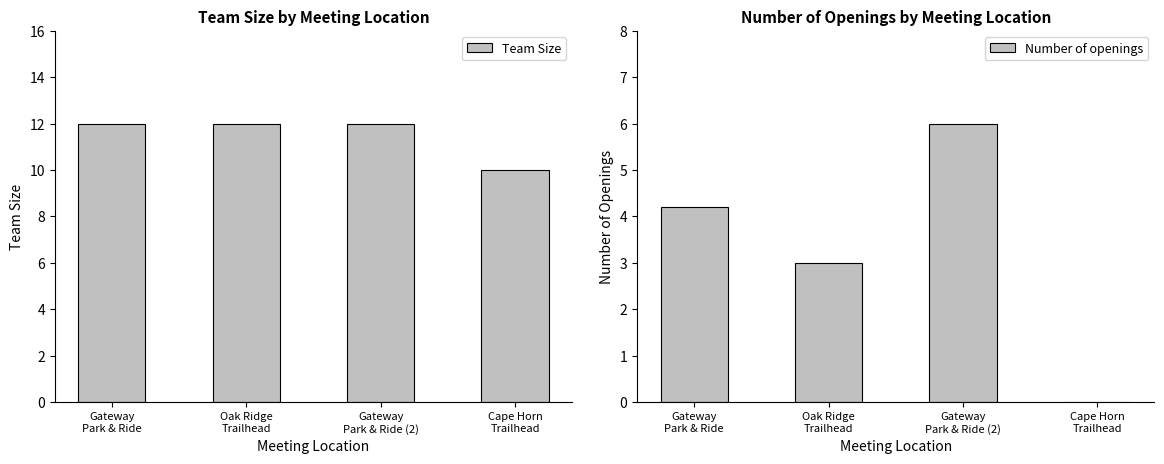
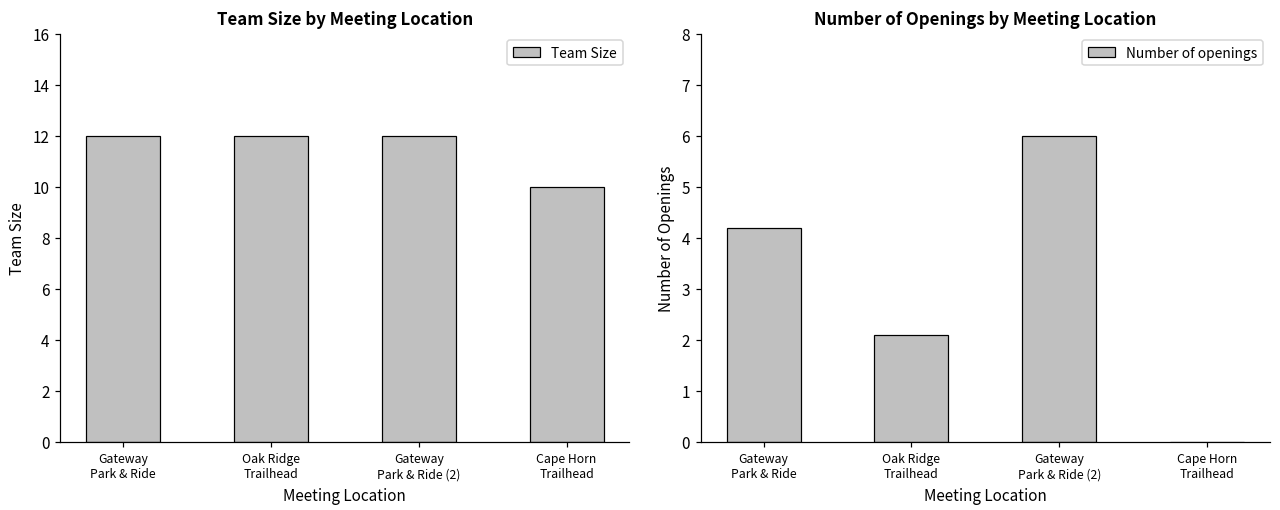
  {
    "Team Size by Meeting Location": {
      "Gateway Park & Ride": 12.0,
      "Oak Ridge Trailhead": 12.0,
      "Gateway Park & Ride (2)": 12.0,
      "Cape Horn Trailhead": 10.0
    },
    "Number of Openings by Meeting Location": {
      "Gateway Park & Ride": 4.2,
-     "Oak Ridge Trailhead": 3.0,
+     "Oak Ridge Trailhead": 2.1,
      "Gateway Park & Ride (2)": 6.0,
      "Cape Horn Trailhead": 0.0
    }
  }
